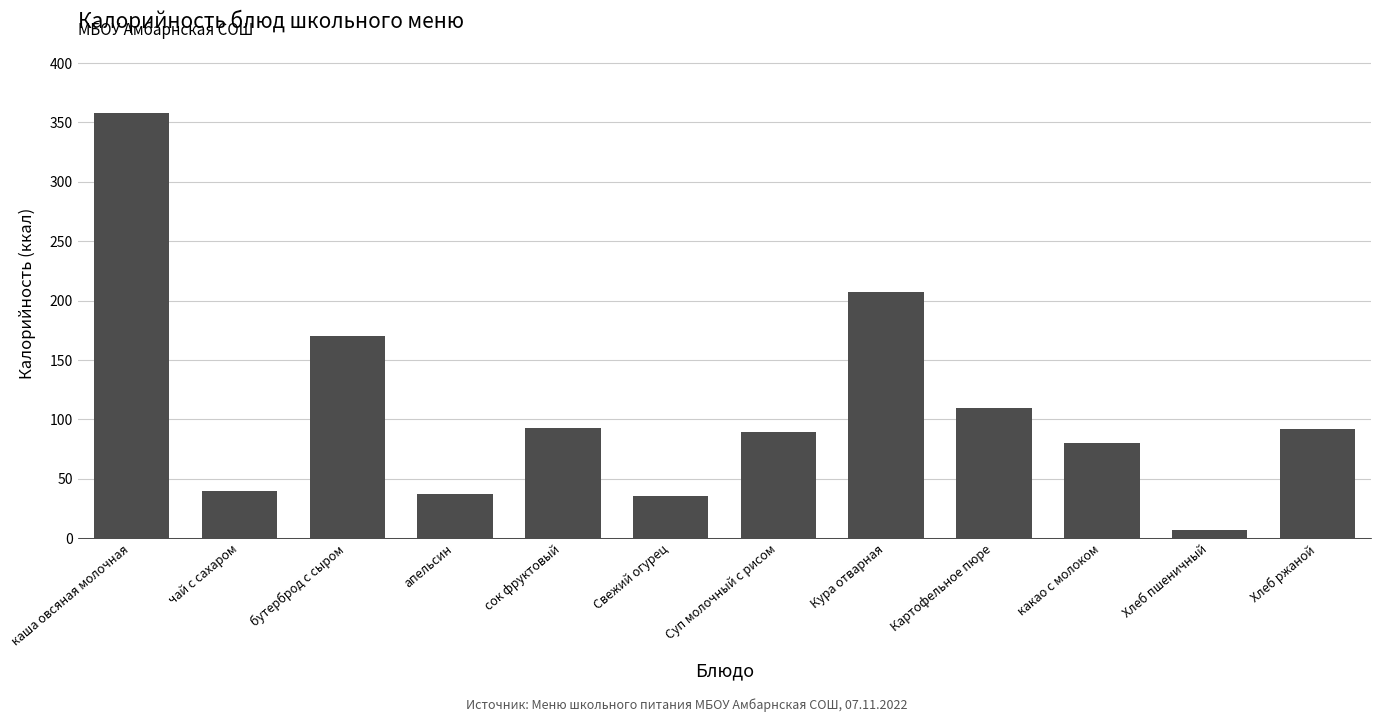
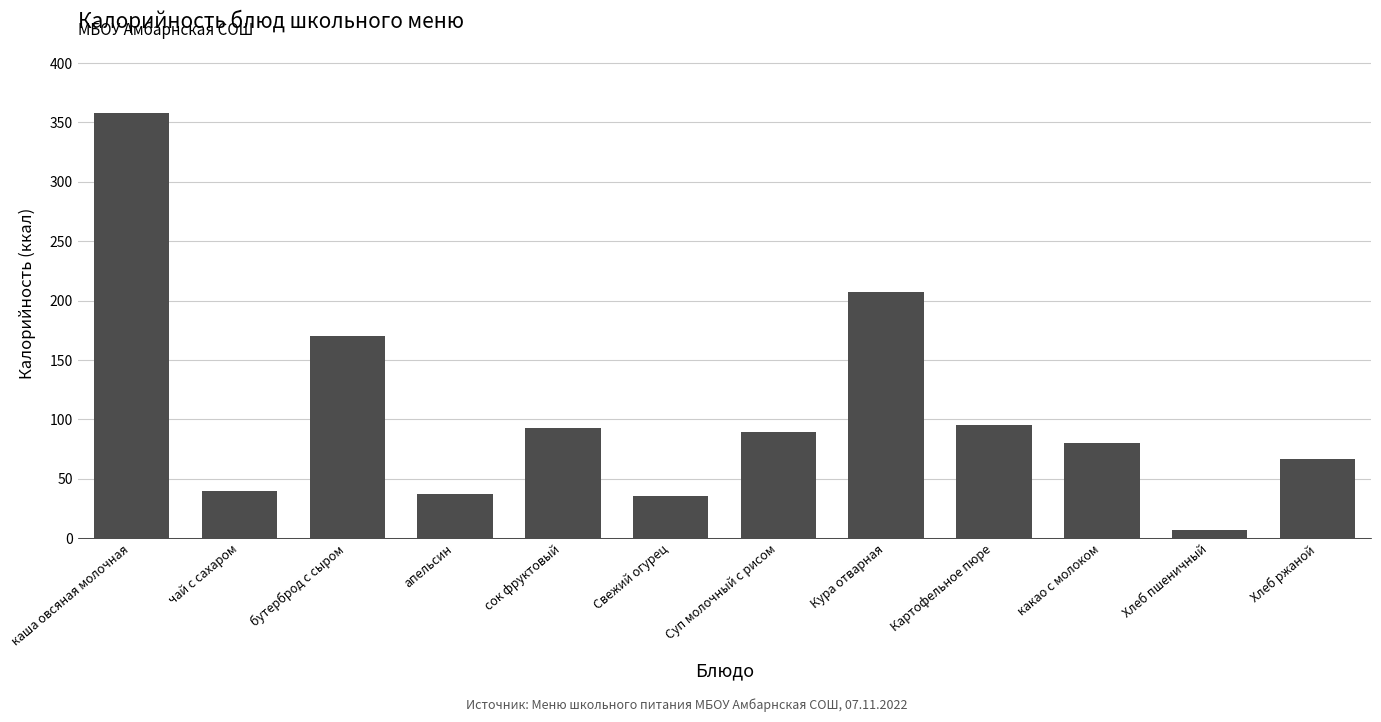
  {
    "каша овсяная молочная": 358,
    "чай с сахаром": 40,
    "бутерброд с сыром": 170,
    "апельсин": 37,
    "сок фруктовый": 93,
    "Свежий огурец": 36,
    "Суп молочный с рисом": 90,
    "Кура отварная": 207,
-   "Картофельное пюре": 110,
+   "Картофельное пюре": 95,
    "какао с молоком": 80,
    "Хлеб пшеничный": 7,
-   "Хлеб ржаной": 92
+   "Хлеб ржаной": 67
  }
